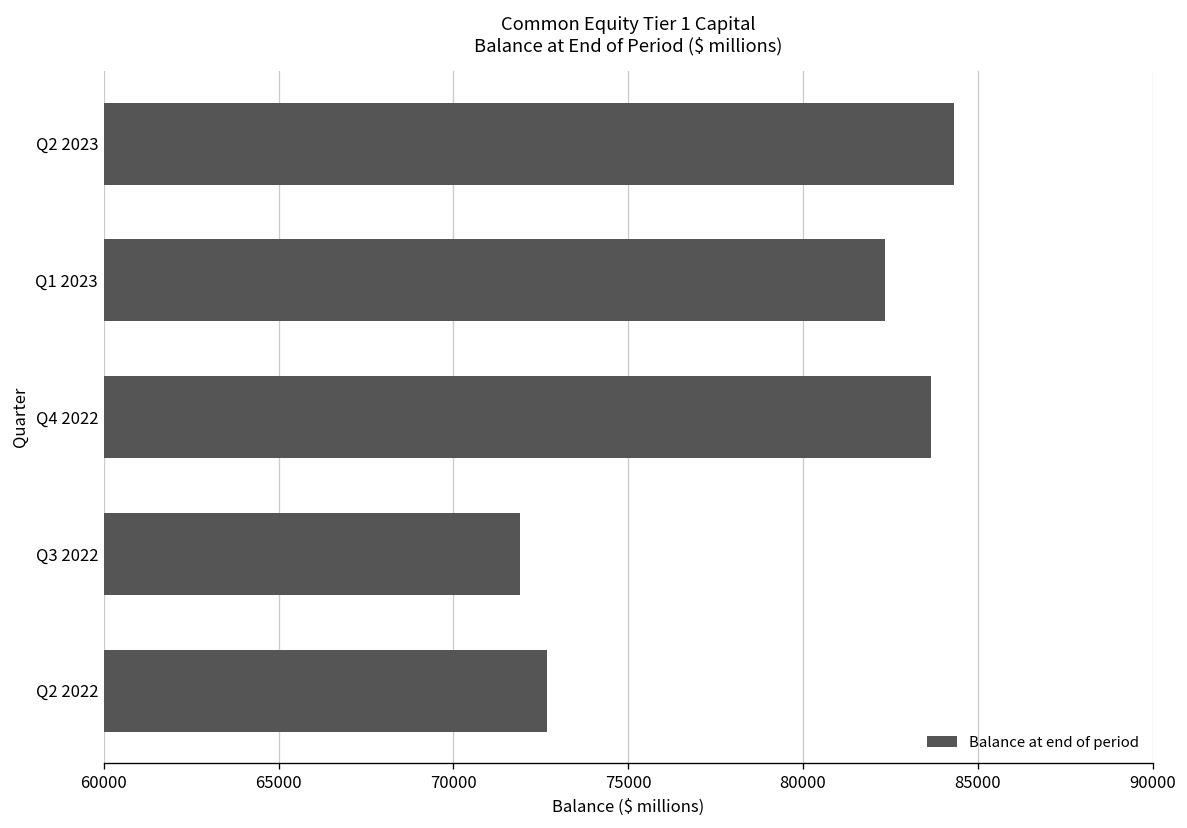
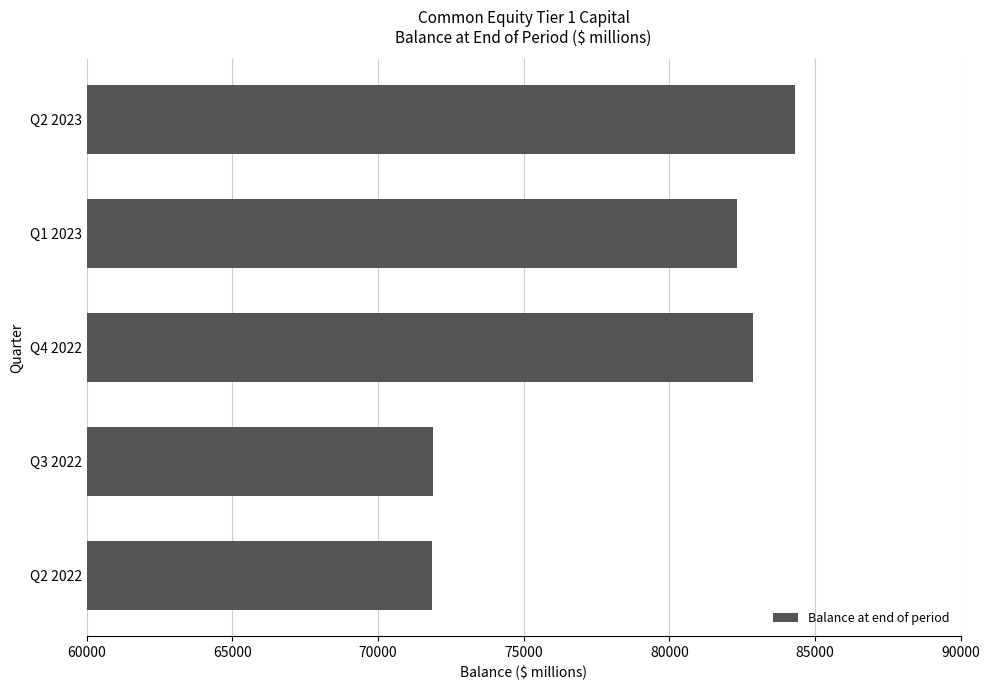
  {
    "Q2 2023": 84300,
    "Q1 2023": 82300,
-   "Q4 2022": 83700,
+   "Q4 2022": 82900,
    "Q3 2022": 71900,
-   "Q2 2022": 72700
+   "Q2 2022": 71900
  }
